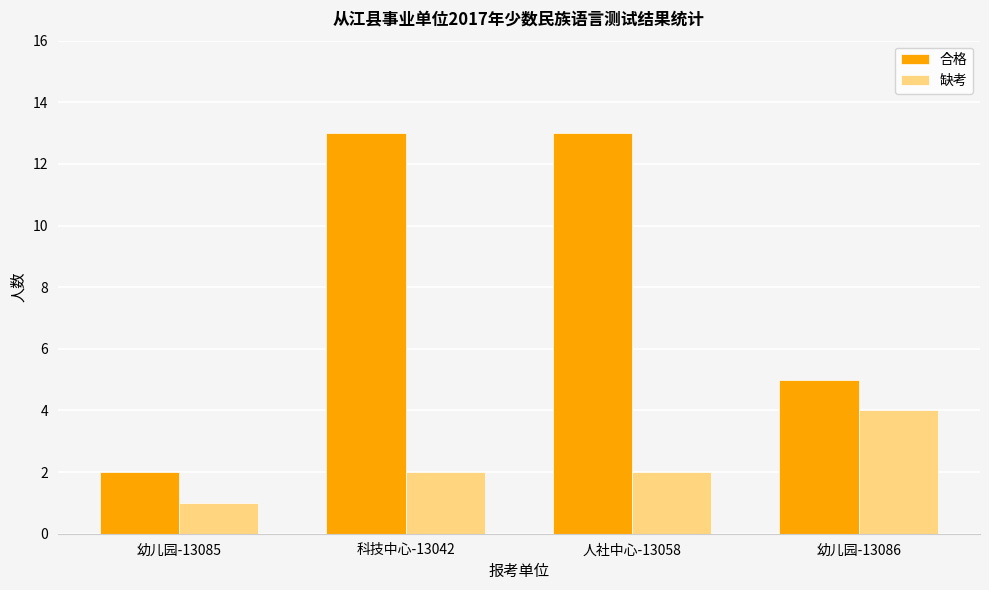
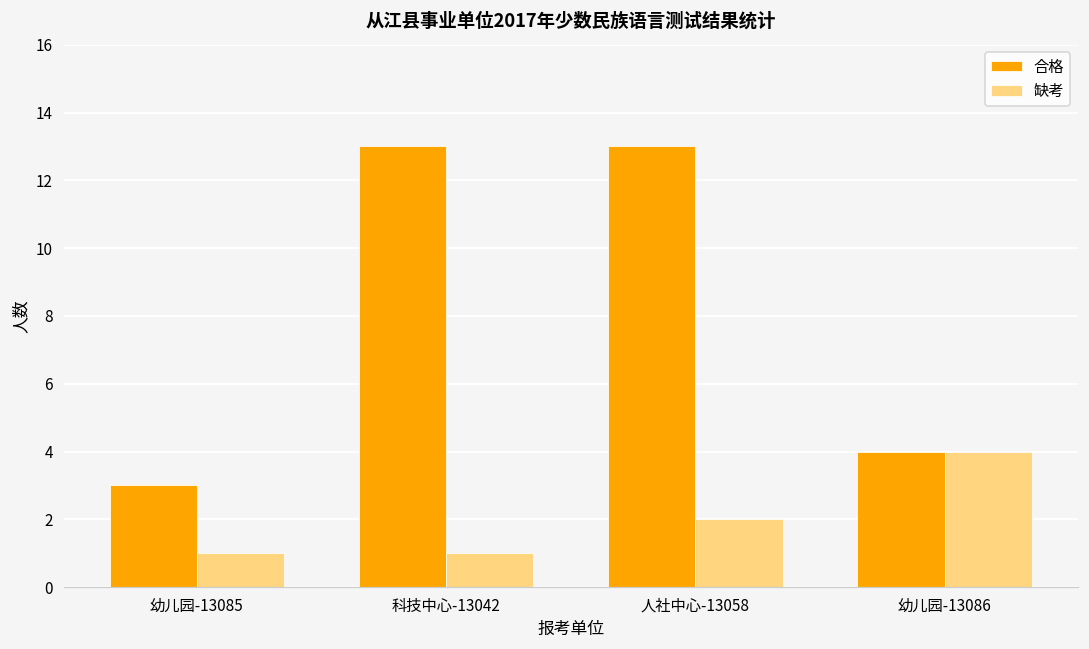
  {
    "合格": {
-     "幼儿园-13085": 2,
+     "幼儿园-13085": 3,
      "科技中心-13042": 13,
      "人社中心-13058": 13,
-     "幼儿园-13086": 5
+     "幼儿园-13086": 4
    },
    "缺考": {
      "幼儿园-13085": 1,
-     "科技中心-13042": 2,
+     "科技中心-13042": 1,
      "人社中心-13058": 2,
      "幼儿园-13086": 4
    }
  }
